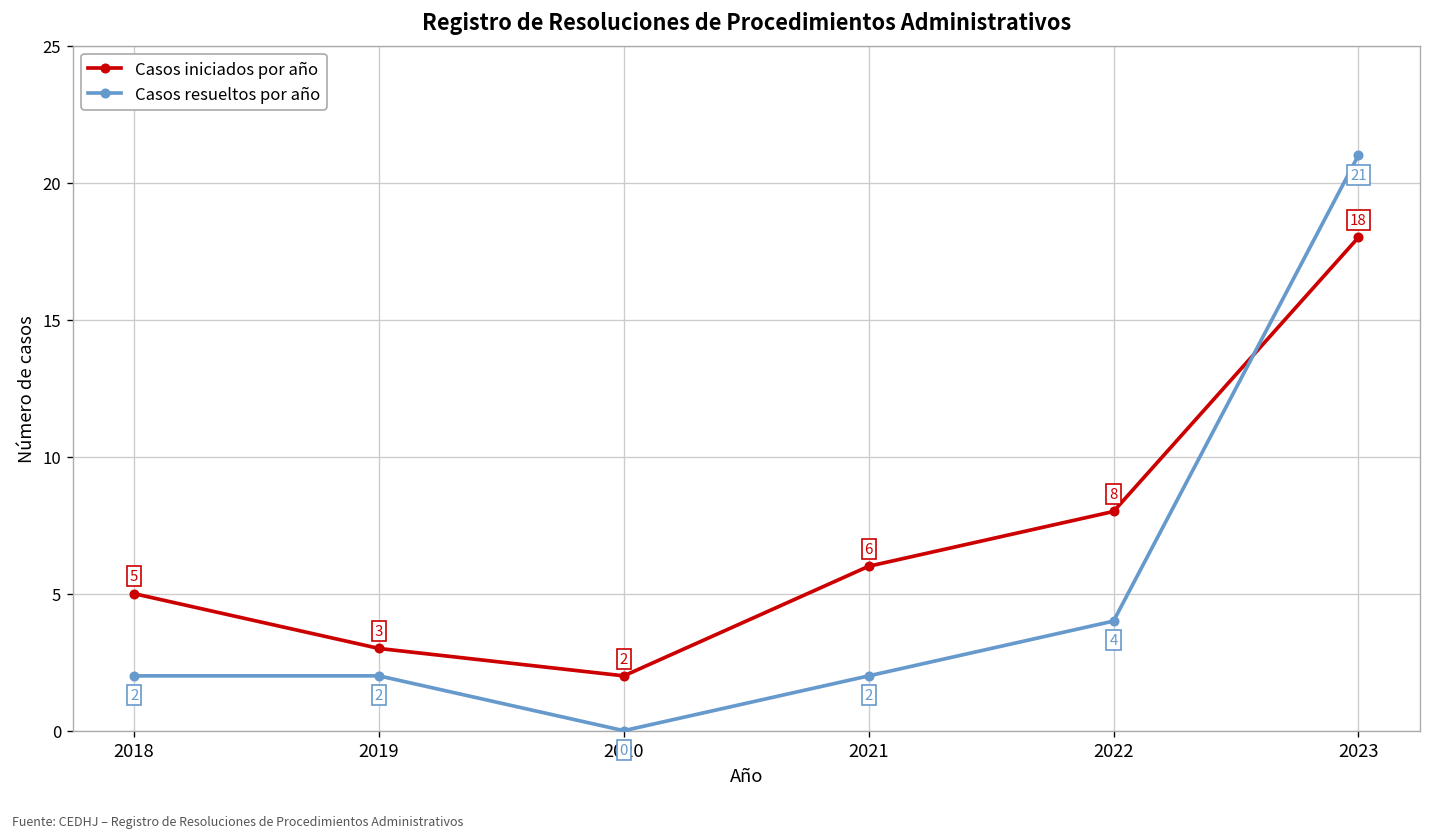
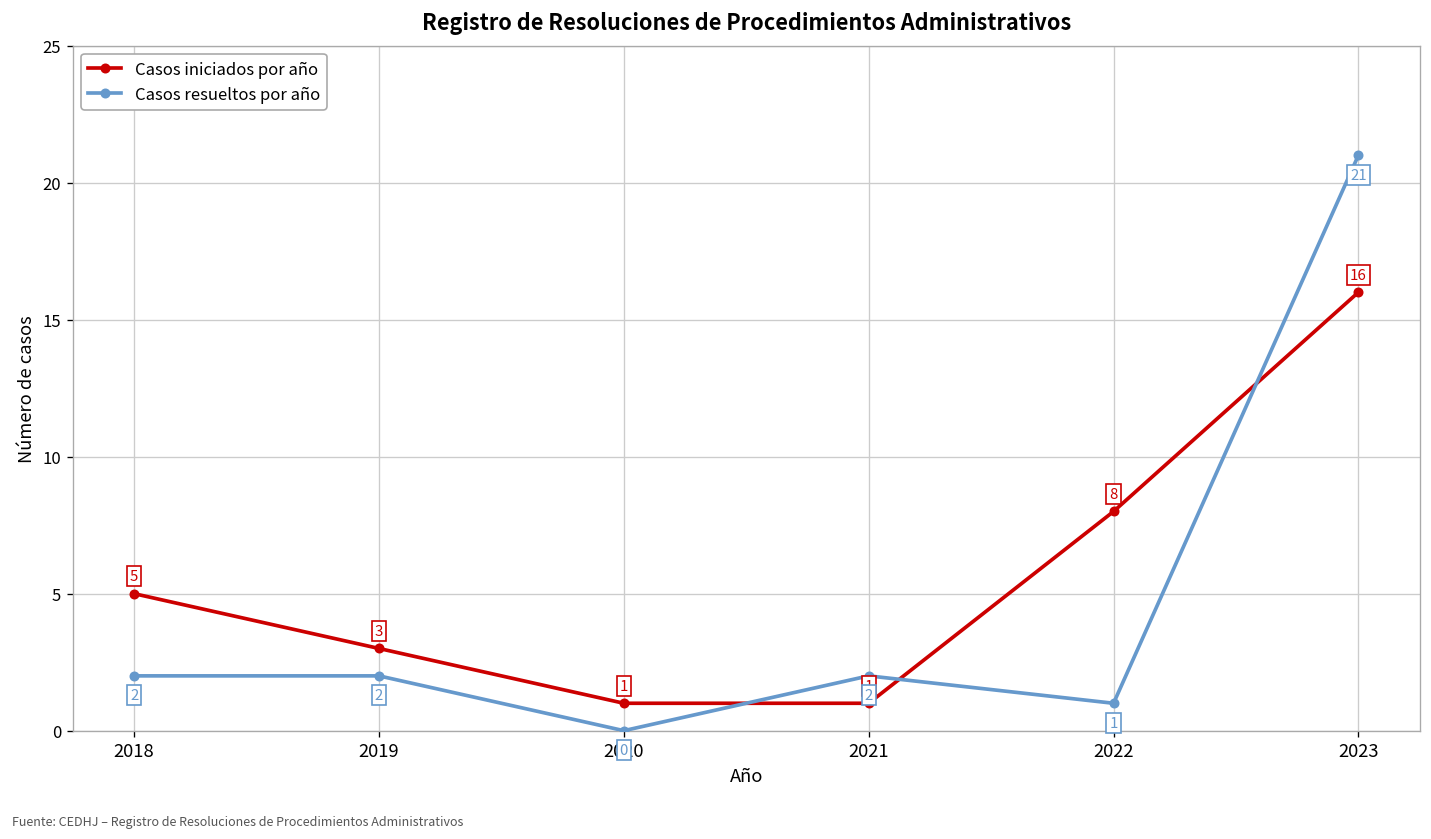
  {
    "Casos iniciados por año": {
-     "2020": 2,
-     "2021": 6,
-     "2023": 18
+     "2020": 1,
+     "2021": 1,
+     "2023": 16
    },
    "Casos resueltos por año": {
-     "2022": 4
+     "2022": 1
    }
  }
